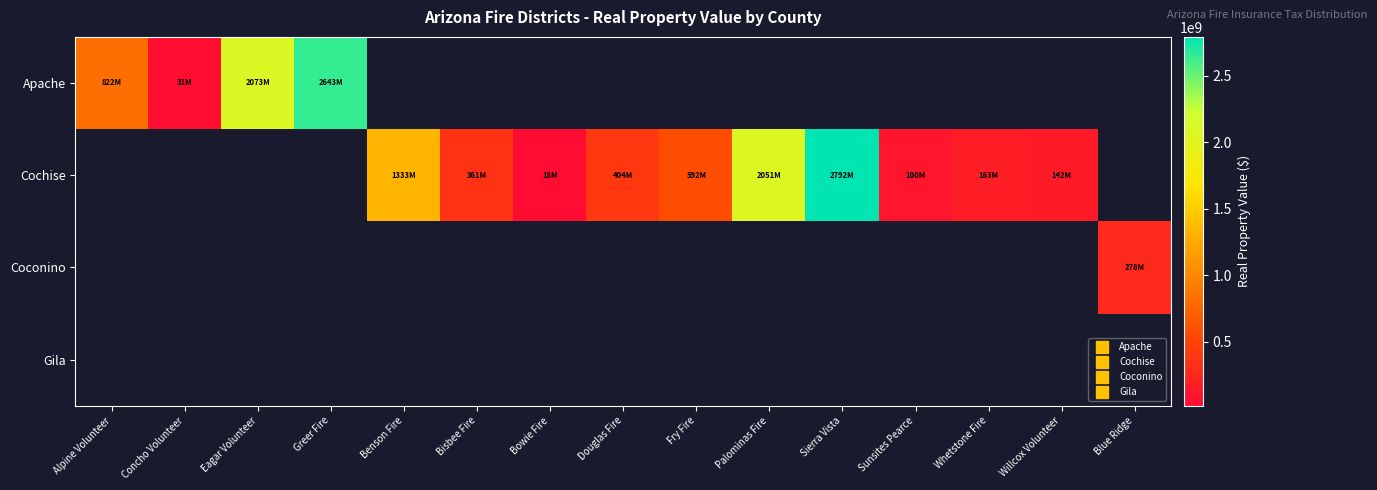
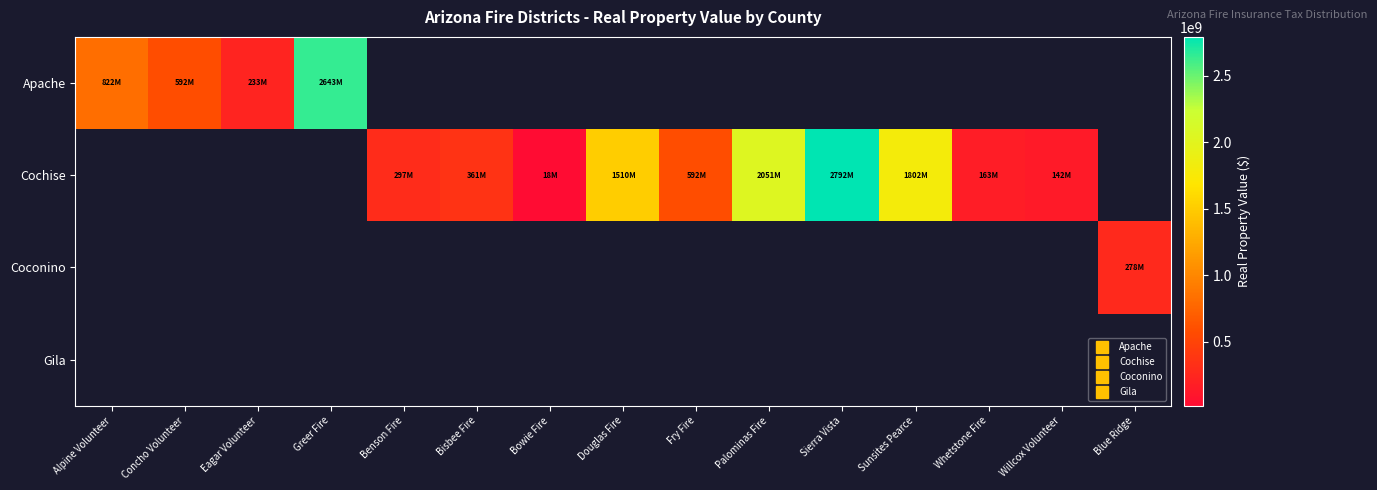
  {
    "Apache": {
      "Alpine Volunteer": "822M",
-     "Concho Volunteer": "31M",
-     "Eagar Volunteer": "2073M",
+     "Concho Volunteer": "592M",
+     "Eagar Volunteer": "233M",
      "Greer Fire": "2643M"
    },
    "Cochise": {
-     "Benson Fire": "1333M",
+     "Benson Fire": "297M",
      "Bisbee Fire": "361M",
      "Bowie Fire": "18M",
-     "Douglas Fire": "404M",
+     "Douglas Fire": "1510M",
      "Fry Fire": "592M",
      "Palominas Fire": "2051M",
      "Sierra Vista": "2792M",
-     "Sunsites Pearce": "100M",
+     "Sunsites Pearce": "1802M",
      "Whetstone Fire": "163M",
      "Willcox Volunteer": "142M"
    },
    "Coconino": {
      "Blue Ridge": "278M"
    }
  }
